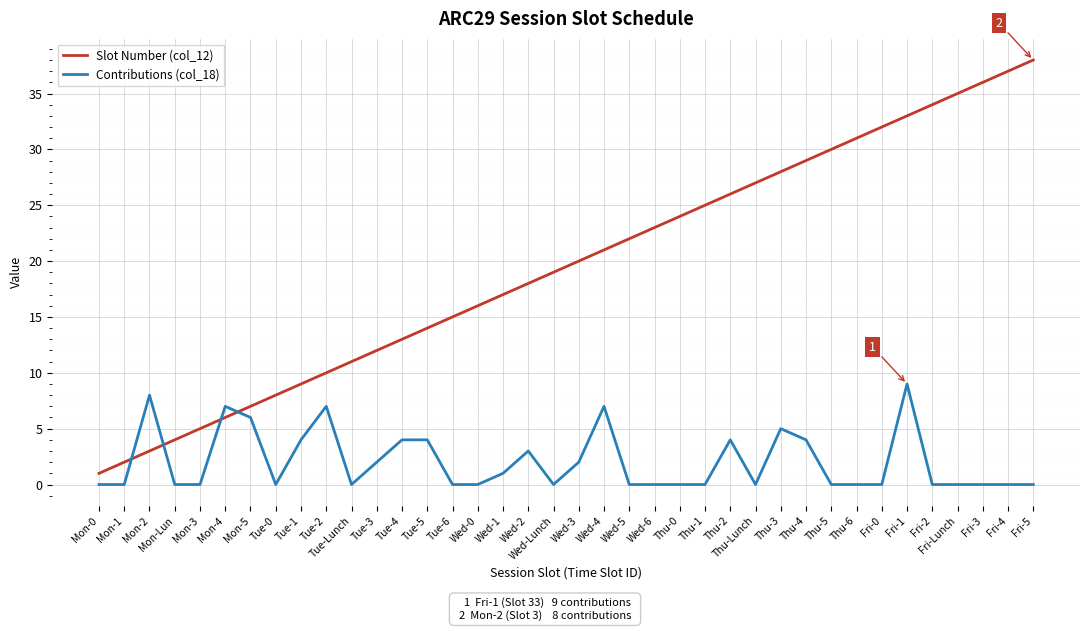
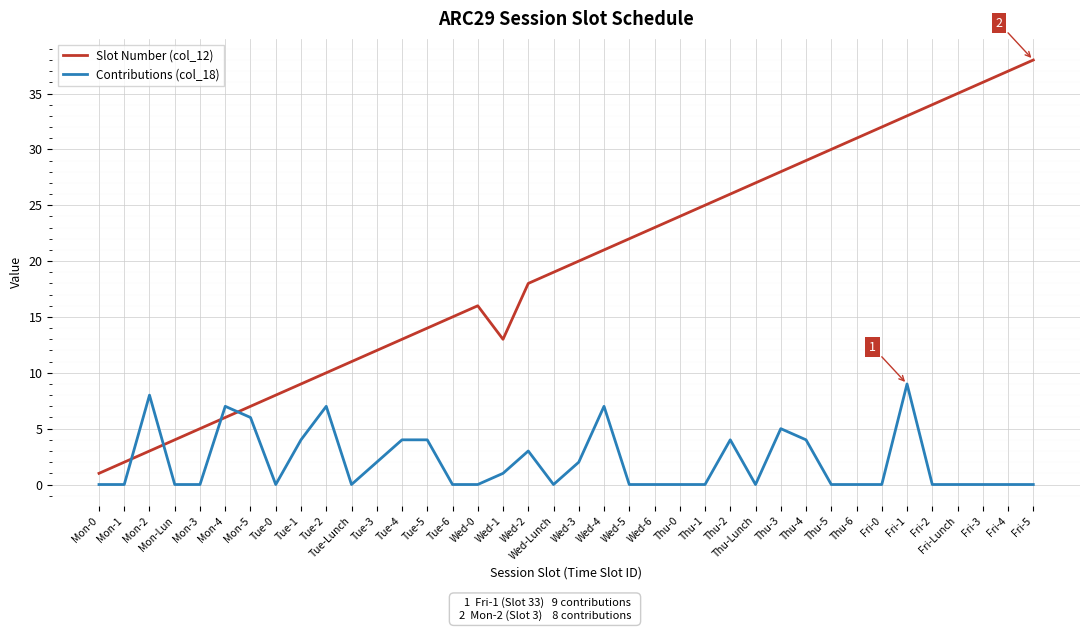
  {
    "Slot Number (col_12)": {
      "Mon-0": 1,
      "Mon-1": 2,
      "Mon-2": 3,
      "Mon-Lun": 4,
      "Mon-3": 5,
      "Mon-4": 6,
      "Mon-5": 7,
      "Tue-0": 8,
      "Tue-1": 9,
      "Tue-2": 10,
      "Tue-Lunch": 11,
      "Tue-3": 12,
      "Tue-4": 13,
      "Tue-5": 14,
      "Tue-6": 15,
      "Wed-0": 16,
-     "Wed-1": 17,
+     "Wed-1": 13,
      "Wed-2": 18,
      "Wed-Lunch": 19,
      "Wed-3": 20,
      "Wed-4": 21,
      "Wed-5": 22,
      "Wed-6": 23,
      "Thu-0": 24,
      "Thu-1": 25,
      "Thu-2": 26,
      "Thu-Lunch": 27,
      "Thu-3": 28,
      "Thu-4": 29,
      "Thu-5": 30,
      "Thu-6": 31,
      "Fri-0": 32,
      "Fri-1": 33,
      "Fri-2": 34,
      "Fri-Lunch": 35,
      "Fri-3": 36,
      "Fri-4": 37,
      "Fri-5": 38
    },
    "Contributions (col_18)": {
      "Mon-0": 0,
      "Mon-1": 0,
      "Mon-2": 8,
      "Mon-Lun": 0,
      "Mon-3": 0,
      "Mon-4": 7,
      "Mon-5": 6,
      "Tue-0": 0,
      "Tue-1": 4,
      "Tue-2": 7,
      "Tue-Lunch": 0,
      "Tue-3": 2,
      "Tue-4": 4,
      "Tue-5": 4,
      "Tue-6": 0,
      "Wed-0": 0,
      "Wed-1": 1,
      "Wed-2": 3,
      "Wed-Lunch": 0,
      "Wed-3": 2,
      "Wed-4": 7,
      "Wed-5": 0,
      "Wed-6": 0,
      "Thu-0": 0,
      "Thu-1": 0,
      "Thu-2": 4,
      "Thu-Lunch": 0,
      "Thu-3": 5,
      "Thu-4": 4,
      "Thu-5": 0,
      "Thu-6": 0,
      "Fri-0": 0,
      "Fri-1": 9,
      "Fri-2": 0,
      "Fri-Lunch": 0,
      "Fri-3": 0,
      "Fri-4": 0,
      "Fri-5": 0
    }
  }
